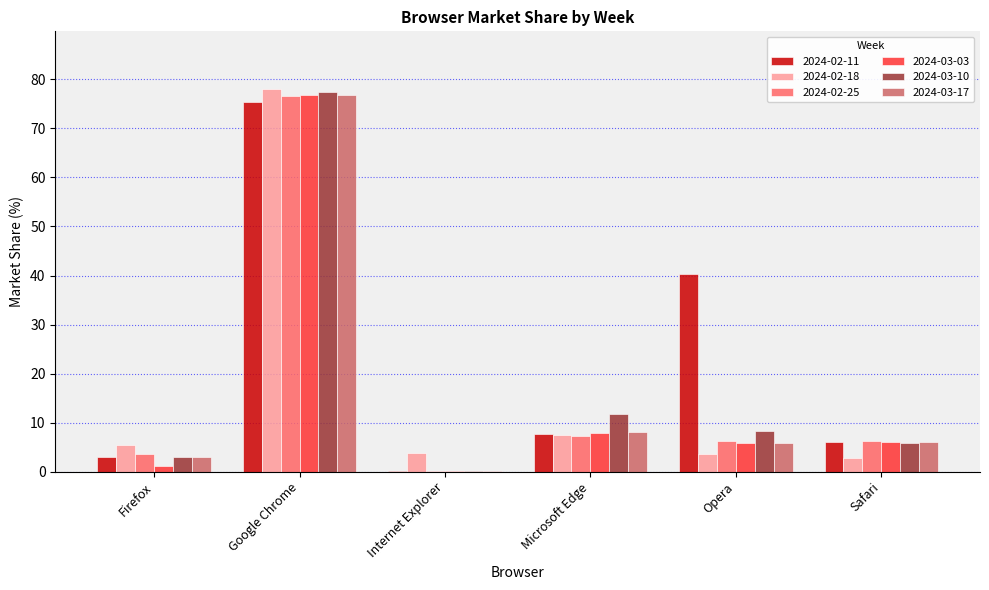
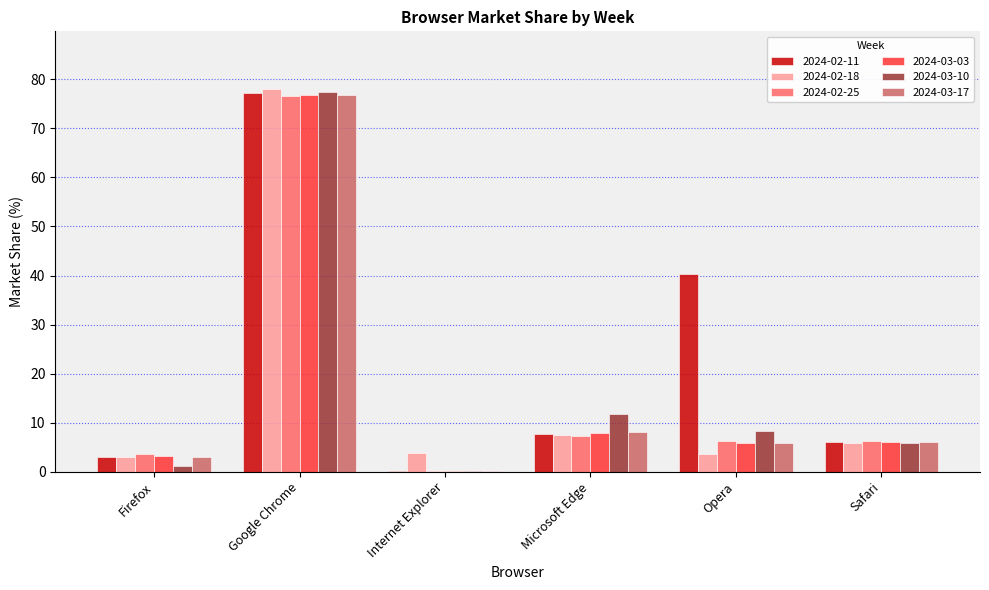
  {
    "2024-02-11": {
      "Firefox": 3,
-     "Google Chrome": 75,
+     "Google Chrome": 77,
      "Microsoft Edge": 8,
      "Opera": 40,
      "Safari": 6
    },
    "2024-02-18": {
-     "Firefox": 5,
+     "Firefox": 3,
      "Google Chrome": 78,
      "Internet Explorer": 4,
      "Microsoft Edge": 7,
      "Opera": 4,
-     "Safari": 3
+     "Safari": 6
    },
    "2024-03-03": {
-     "Firefox": 1,
+     "Firefox": 3,
      "Google Chrome": 77,
      "Microsoft Edge": 8,
      "Opera": 6,
      "Safari": 6
    },
    "2024-03-10": {
-     "Firefox": 3,
+     "Firefox": 1,
      "Google Chrome": 78,
      "Microsoft Edge": 12,
      "Opera": 8,
      "Safari": 6
    }
  }
